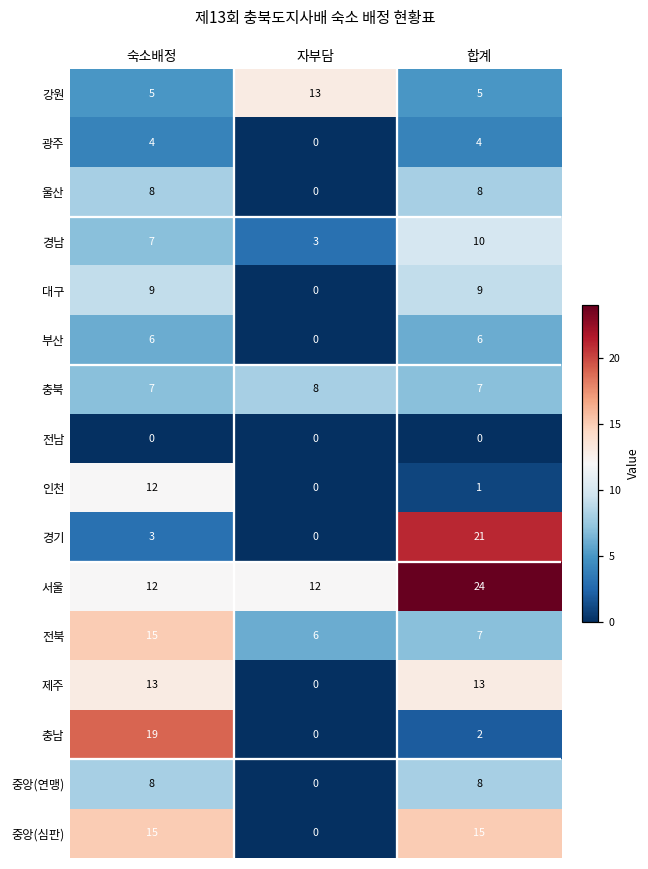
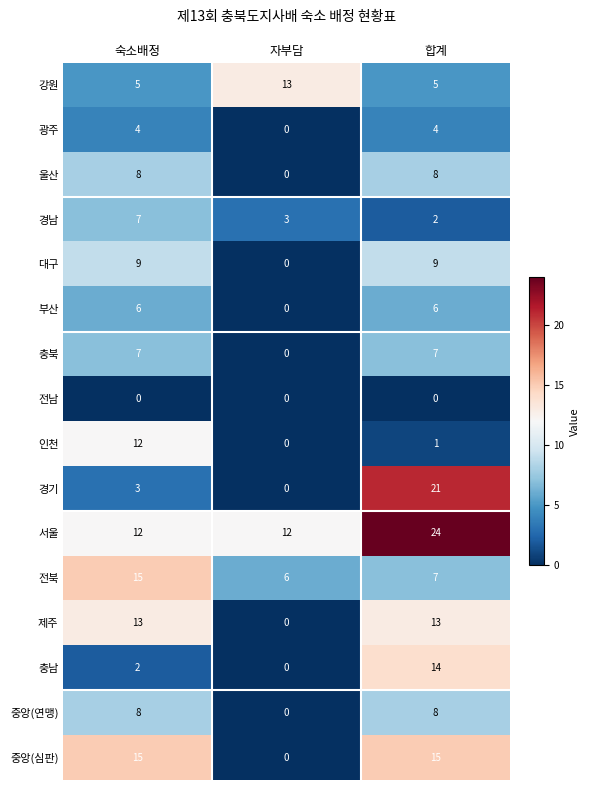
  {
    "강원": {
      "숙소배정": 5,
      "자부담": 13,
      "합계": 5
    },
    "광주": {
      "숙소배정": 4,
      "자부담": 0,
      "합계": 4
    },
    "울산": {
      "숙소배정": 8,
      "자부담": 0,
      "합계": 8
    },
    "경남": {
      "숙소배정": 7,
      "자부담": 3,
-     "합계": 10
+     "합계": 2
    },
    "대구": {
      "숙소배정": 9,
      "자부담": 0,
      "합계": 9
    },
    "부산": {
      "숙소배정": 6,
      "자부담": 0,
      "합계": 6
    },
    "충북": {
      "숙소배정": 7,
-     "자부담": 8,
+     "자부담": 0,
      "합계": 7
    },
    "전남": {
      "숙소배정": 0,
      "자부담": 0,
      "합계": 0
    },
    "인천": {
      "숙소배정": 12,
      "자부담": 0,
      "합계": 1
    },
    "경기": {
      "숙소배정": 3,
      "자부담": 0,
      "합계": 21
    },
    "서울": {
      "숙소배정": 12,
      "자부담": 12,
      "합계": 24
    },
    "전북": {
      "숙소배정": 15,
      "자부담": 6,
      "합계": 7
    },
    "제주": {
      "숙소배정": 13,
      "자부담": 0,
      "합계": 13
    },
    "충남": {
-     "숙소배정": 19,
+     "숙소배정": 2,
      "자부담": 0,
-     "합계": 2
+     "합계": 14
    },
    "중앙(연맹)": {
      "숙소배정": 8,
      "자부담": 0,
      "합계": 8
    },
    "중앙(심판)": {
      "숙소배정": 15,
      "자부담": 0,
      "합계": 15
    }
  }
